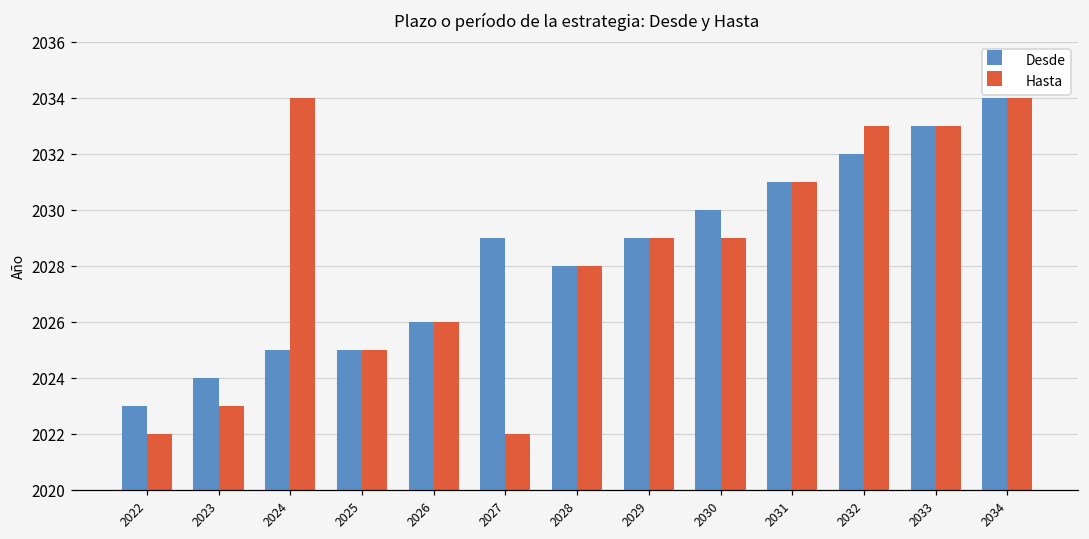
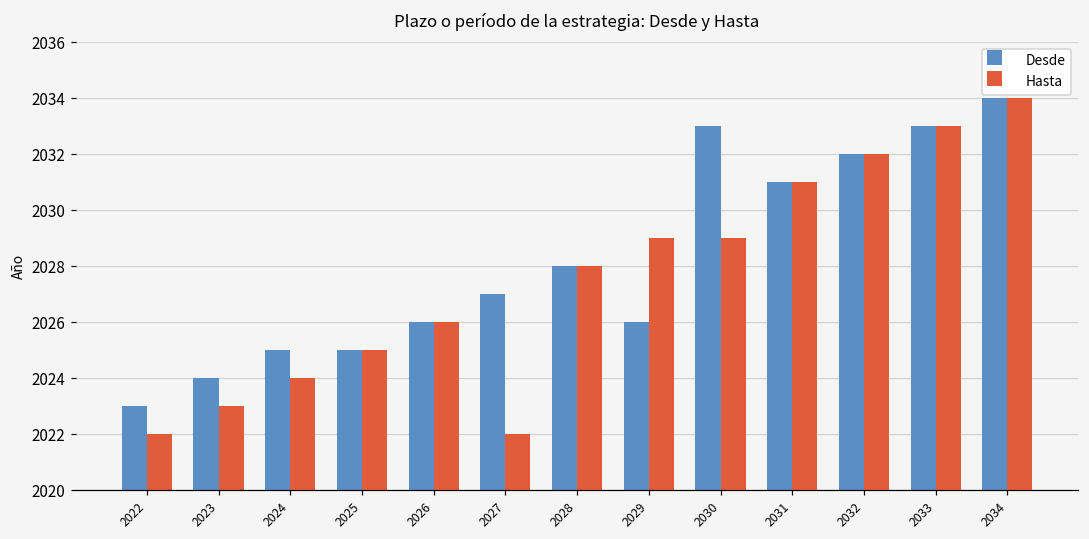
  {
    "Desde": {
      "2022": 2023,
      "2023": 2024,
      "2024": 2025,
      "2025": 2025,
      "2026": 2026,
-     "2027": 2029,
+     "2027": 2027,
      "2028": 2028,
-     "2029": 2029,
-     "2030": 2030,
+     "2029": 2026,
+     "2030": 2033,
      "2031": 2031,
      "2032": 2032,
      "2033": 2033,
      "2034": 2034
    },
    "Hasta": {
      "2022": 2022,
      "2023": 2023,
-     "2024": 2034,
+     "2024": 2024,
      "2025": 2025,
      "2026": 2026,
      "2027": 2022,
      "2028": 2028,
      "2029": 2029,
      "2030": 2029,
      "2031": 2031,
-     "2032": 2033,
+     "2032": 2032,
      "2033": 2033,
      "2034": 2034
    }
  }
